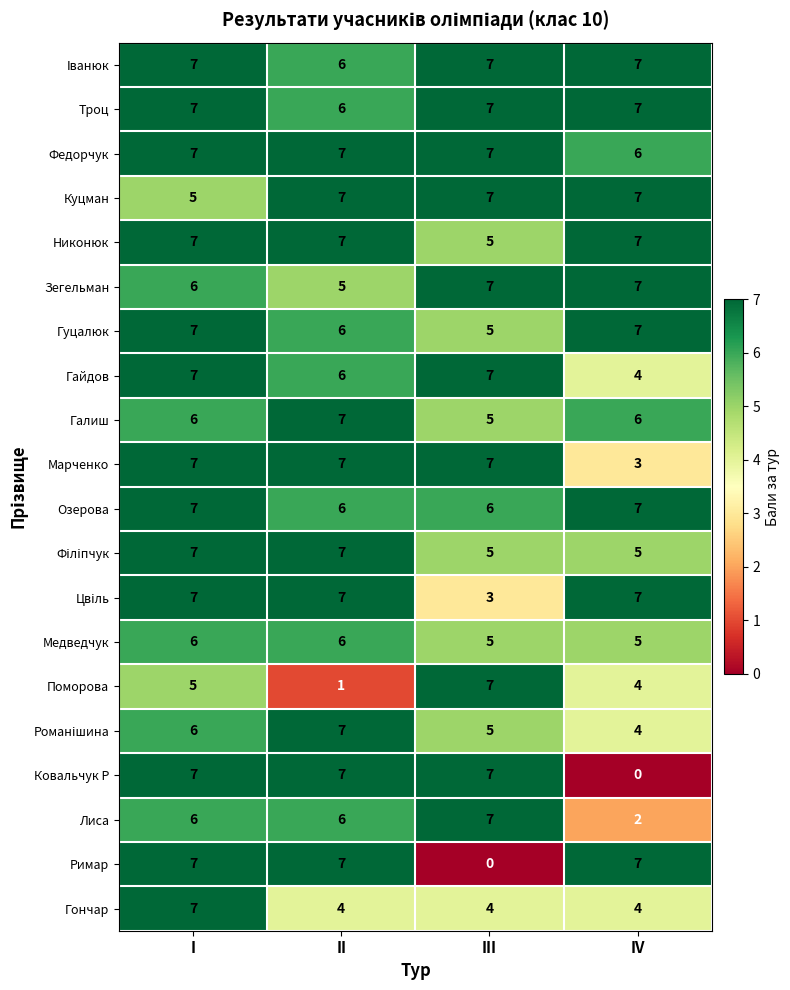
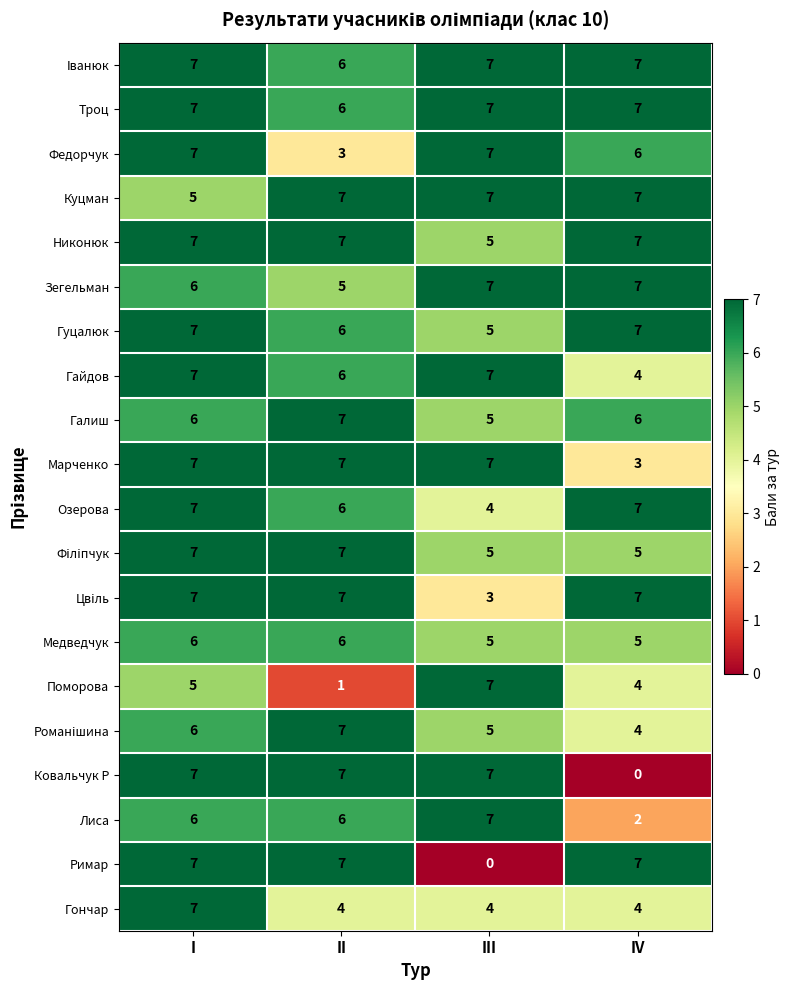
  {
    "Іванюк": {
      "I": 7,
      "II": 6,
      "III": 7,
      "IV": 7
    },
    "Троц": {
      "I": 7,
      "II": 6,
      "III": 7,
      "IV": 7
    },
    "Федорчук": {
      "I": 7,
-     "II": 7,
+     "II": 3,
      "III": 7,
      "IV": 6
    },
    "Куцман": {
      "I": 5,
      "II": 7,
      "III": 7,
      "IV": 7
    },
    "Никонюк": {
      "I": 7,
      "II": 7,
      "III": 5,
      "IV": 7
    },
    "Зегельман": {
      "I": 6,
      "II": 5,
      "III": 7,
      "IV": 7
    },
    "Гуцалюк": {
      "I": 7,
      "II": 6,
      "III": 5,
      "IV": 7
    },
    "Гайдов": {
      "I": 7,
      "II": 6,
      "III": 7,
      "IV": 4
    },
    "Галиш": {
      "I": 6,
      "II": 7,
      "III": 5,
      "IV": 6
    },
    "Марченко": {
      "I": 7,
      "II": 7,
      "III": 7,
      "IV": 3
    },
    "Озерова": {
      "I": 7,
      "II": 6,
-     "III": 6,
+     "III": 4,
      "IV": 7
    },
    "Філіпчук": {
      "I": 7,
      "II": 7,
      "III": 5,
      "IV": 5
    },
    "Цвіль": {
      "I": 7,
      "II": 7,
      "III": 3,
      "IV": 7
    },
    "Медведчук": {
      "I": 6,
      "II": 6,
      "III": 5,
      "IV": 5
    },
    "Поморова": {
      "I": 5,
      "II": 1,
      "III": 7,
      "IV": 4
    },
    "Романішина": {
      "I": 6,
      "II": 7,
      "III": 5,
      "IV": 4
    },
    "Ковальчук Р": {
      "I": 7,
      "II": 7,
      "III": 7,
      "IV": 0
    },
    "Лиса": {
      "I": 6,
      "II": 6,
      "III": 7,
      "IV": 2
    },
    "Римар": {
      "I": 7,
      "II": 7,
      "III": 0,
      "IV": 7
    },
    "Гончар": {
      "I": 7,
      "II": 4,
      "III": 4,
      "IV": 4
    }
  }
